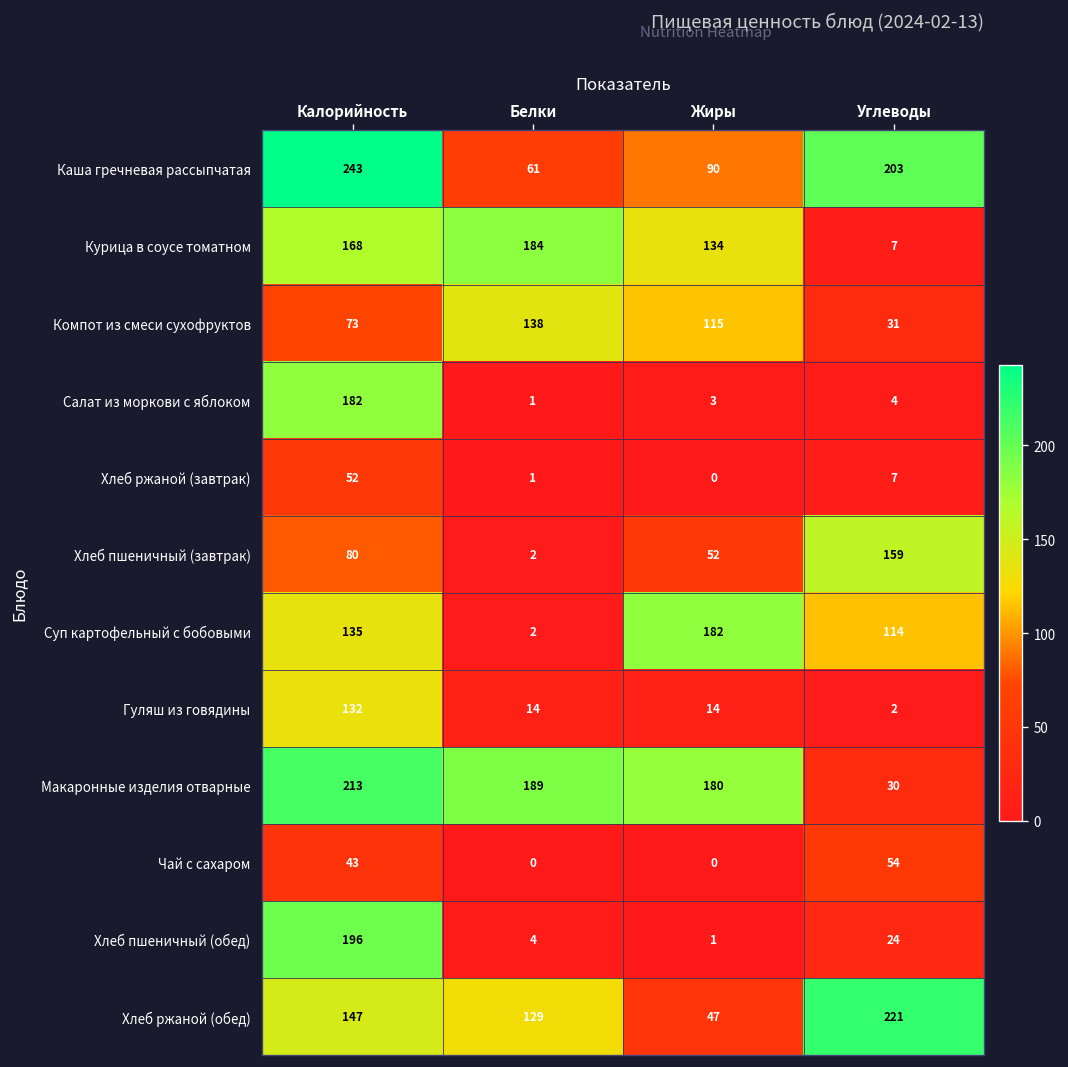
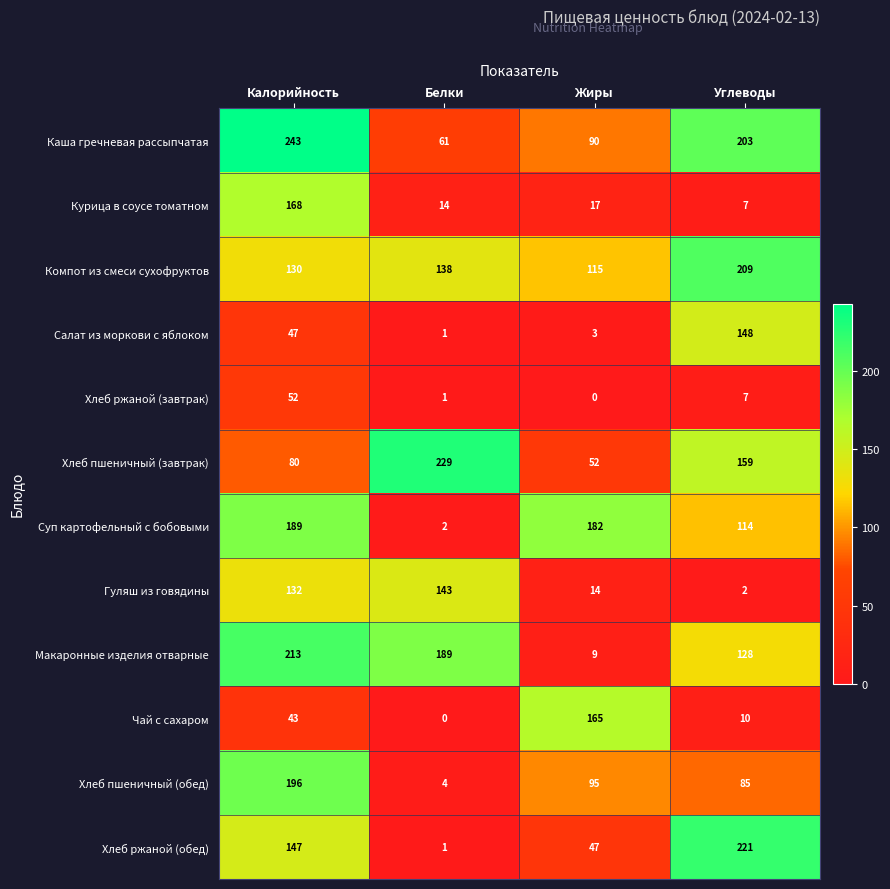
  {
    "Каша гречневая рассыпчатая": {
      "Калорийность": 243,
      "Белки": 61,
      "Жиры": 90,
      "Углеводы": 203
    },
    "Курица в соусе томатном": {
      "Калорийность": 168,
-     "Белки": 184,
-     "Жиры": 134,
+     "Белки": 14,
+     "Жиры": 17,
      "Углеводы": 7
    },
    "Компот из смеси сухофруктов": {
-     "Калорийность": 73,
+     "Калорийность": 130,
      "Белки": 138,
      "Жиры": 115,
-     "Углеводы": 31
+     "Углеводы": 209
    },
    "Салат из моркови с яблоком": {
-     "Калорийность": 182,
+     "Калорийность": 47,
      "Белки": 1,
      "Жиры": 3,
-     "Углеводы": 4
+     "Углеводы": 148
    },
    "Хлеб ржаной (завтрак)": {
      "Калорийность": 52,
      "Белки": 1,
      "Жиры": 0,
      "Углеводы": 7
    },
    "Хлеб пшеничный (завтрак)": {
      "Калорийность": 80,
-     "Белки": 2,
+     "Белки": 229,
      "Жиры": 52,
      "Углеводы": 159
    },
    "Суп картофельный с бобовыми": {
-     "Калорийность": 135,
+     "Калорийность": 189,
      "Белки": 2,
      "Жиры": 182,
      "Углеводы": 114
    },
    "Гуляш из говядины": {
      "Калорийность": 132,
-     "Белки": 14,
+     "Белки": 143,
      "Жиры": 14,
      "Углеводы": 2
    },
    "Макаронные изделия отварные": {
      "Калорийность": 213,
      "Белки": 189,
-     "Жиры": 180,
-     "Углеводы": 30
+     "Жиры": 9,
+     "Углеводы": 128
    },
    "Чай с сахаром": {
      "Калорийность": 43,
      "Белки": 0,
-     "Жиры": 0,
-     "Углеводы": 54
+     "Жиры": 165,
+     "Углеводы": 10
    },
    "Хлеб пшеничный (обед)": {
      "Калорийность": 196,
      "Белки": 4,
-     "Жиры": 1,
-     "Углеводы": 24
+     "Жиры": 95,
+     "Углеводы": 85
    },
    "Хлеб ржаной (обед)": {
      "Калорийность": 147,
-     "Белки": 129,
+     "Белки": 1,
      "Жиры": 47,
      "Углеводы": 221
    }
  }
